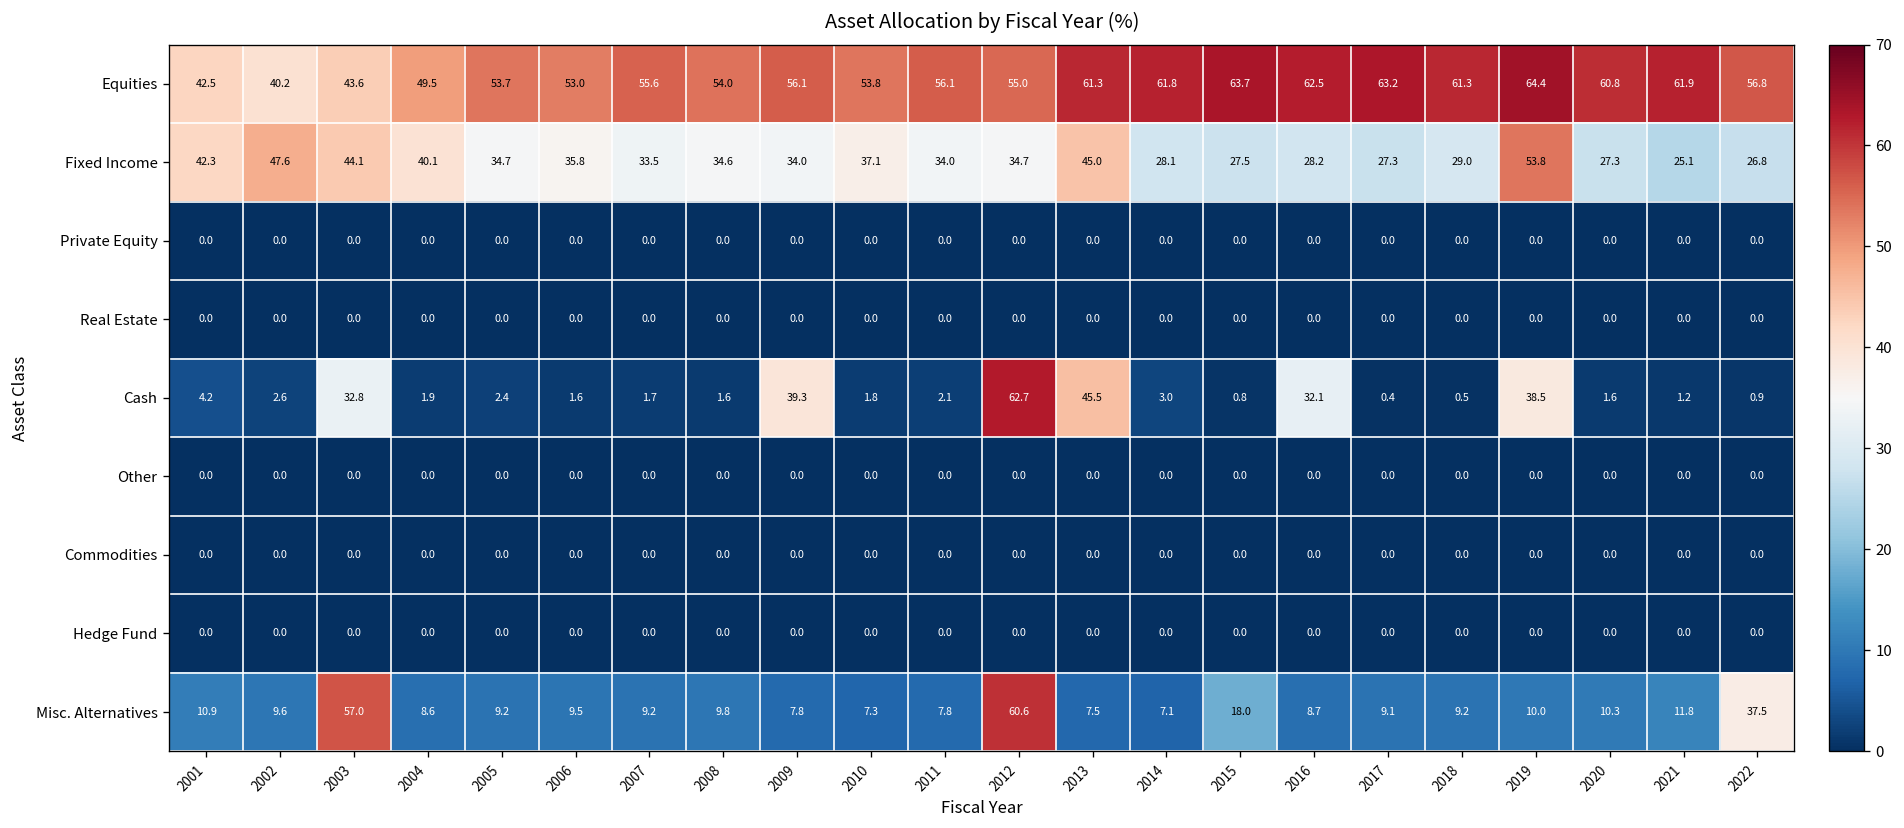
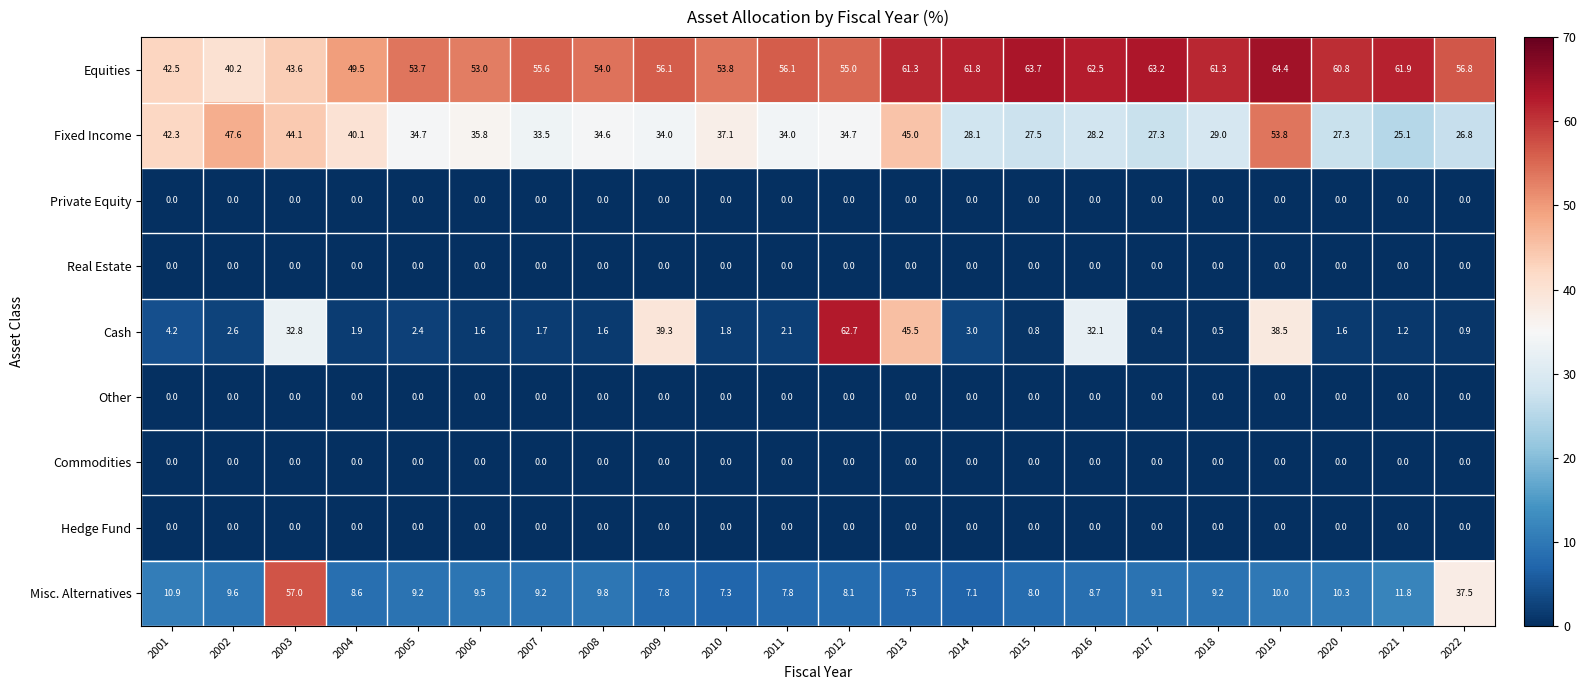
  {
    "Equities": {
      "2001": 42.5,
      "2002": 40.2,
      "2003": 43.6,
      "2004": 49.5,
      "2005": 53.7,
      "2006": 53.0,
      "2007": 55.6,
      "2008": 54.0,
      "2009": 56.1,
      "2010": 53.8,
      "2011": 56.1,
      "2012": 55.0,
      "2013": 61.3,
      "2014": 61.8,
      "2015": 63.7,
      "2016": 62.5,
      "2017": 63.2,
      "2018": 61.3,
      "2019": 64.4,
      "2020": 60.8,
      "2021": 61.9,
      "2022": 56.8
    },
    "Fixed Income": {
      "2001": 42.3,
      "2002": 47.6,
      "2003": 44.1,
      "2004": 40.1,
      "2005": 34.7,
      "2006": 35.8,
      "2007": 33.5,
      "2008": 34.6,
      "2009": 34.0,
      "2010": 37.1,
      "2011": 34.0,
      "2012": 34.7,
      "2013": 45.0,
      "2014": 28.1,
      "2015": 27.5,
      "2016": 28.2,
      "2017": 27.3,
      "2018": 29.0,
      "2019": 53.8,
      "2020": 27.3,
      "2021": 25.1,
      "2022": 26.8
    },
    "Private Equity": {
      "2001": 0.0,
      "2002": 0.0,
      "2003": 0.0,
      "2004": 0.0,
      "2005": 0.0,
      "2006": 0.0,
      "2007": 0.0,
      "2008": 0.0,
      "2009": 0.0,
      "2010": 0.0,
      "2011": 0.0,
      "2012": 0.0,
      "2013": 0.0,
      "2014": 0.0,
      "2015": 0.0,
      "2016": 0.0,
      "2017": 0.0,
      "2018": 0.0,
      "2019": 0.0,
      "2020": 0.0,
      "2021": 0.0,
      "2022": 0.0
    },
    "Real Estate": {
      "2001": 0.0,
      "2002": 0.0,
      "2003": 0.0,
      "2004": 0.0,
      "2005": 0.0,
      "2006": 0.0,
      "2007": 0.0,
      "2008": 0.0,
      "2009": 0.0,
      "2010": 0.0,
      "2011": 0.0,
      "2012": 0.0,
      "2013": 0.0,
      "2014": 0.0,
      "2015": 0.0,
      "2016": 0.0,
      "2017": 0.0,
      "2018": 0.0,
      "2019": 0.0,
      "2020": 0.0,
      "2021": 0.0,
      "2022": 0.0
    },
    "Cash": {
      "2001": 4.2,
      "2002": 2.6,
      "2003": 32.8,
      "2004": 1.9,
      "2005": 2.4,
      "2006": 1.6,
      "2007": 1.7,
      "2008": 1.6,
      "2009": 39.3,
      "2010": 1.8,
      "2011": 2.1,
      "2012": 62.7,
      "2013": 45.5,
      "2014": 3.0,
      "2015": 0.8,
      "2016": 32.1,
      "2017": 0.4,
      "2018": 0.5,
      "2019": 38.5,
      "2020": 1.6,
      "2021": 1.2,
      "2022": 0.9
    },
    "Other": {
      "2001": 0.0,
      "2002": 0.0,
      "2003": 0.0,
      "2004": 0.0,
      "2005": 0.0,
      "2006": 0.0,
      "2007": 0.0,
      "2008": 0.0,
      "2009": 0.0,
      "2010": 0.0,
      "2011": 0.0,
      "2012": 0.0,
      "2013": 0.0,
      "2014": 0.0,
      "2015": 0.0,
      "2016": 0.0,
      "2017": 0.0,
      "2018": 0.0,
      "2019": 0.0,
      "2020": 0.0,
      "2021": 0.0,
      "2022": 0.0
    },
    "Commodities": {
      "2001": 0.0,
      "2002": 0.0,
      "2003": 0.0,
      "2004": 0.0,
      "2005": 0.0,
      "2006": 0.0,
      "2007": 0.0,
      "2008": 0.0,
      "2009": 0.0,
      "2010": 0.0,
      "2011": 0.0,
      "2012": 0.0,
      "2013": 0.0,
      "2014": 0.0,
      "2015": 0.0,
      "2016": 0.0,
      "2017": 0.0,
      "2018": 0.0,
      "2019": 0.0,
      "2020": 0.0,
      "2021": 0.0,
      "2022": 0.0
    },
    "Hedge Fund": {
      "2001": 0.0,
      "2002": 0.0,
      "2003": 0.0,
      "2004": 0.0,
      "2005": 0.0,
      "2006": 0.0,
      "2007": 0.0,
      "2008": 0.0,
      "2009": 0.0,
      "2010": 0.0,
      "2011": 0.0,
      "2012": 0.0,
      "2013": 0.0,
      "2014": 0.0,
      "2015": 0.0,
      "2016": 0.0,
      "2017": 0.0,
      "2018": 0.0,
      "2019": 0.0,
      "2020": 0.0,
      "2021": 0.0,
      "2022": 0.0
    },
    "Misc. Alternatives": {
      "2001": 10.9,
      "2002": 9.6,
      "2003": 57.0,
      "2004": 8.6,
      "2005": 9.2,
      "2006": 9.5,
      "2007": 9.2,
      "2008": 9.8,
      "2009": 7.8,
      "2010": 7.3,
      "2011": 7.8,
-     "2012": 60.6,
+     "2012": 8.1,
      "2013": 7.5,
      "2014": 7.1,
-     "2015": 18.0,
+     "2015": 8.0,
      "2016": 8.7,
      "2017": 9.1,
      "2018": 9.2,
      "2019": 10.0,
      "2020": 10.3,
      "2021": 11.8,
      "2022": 37.5
    }
  }
